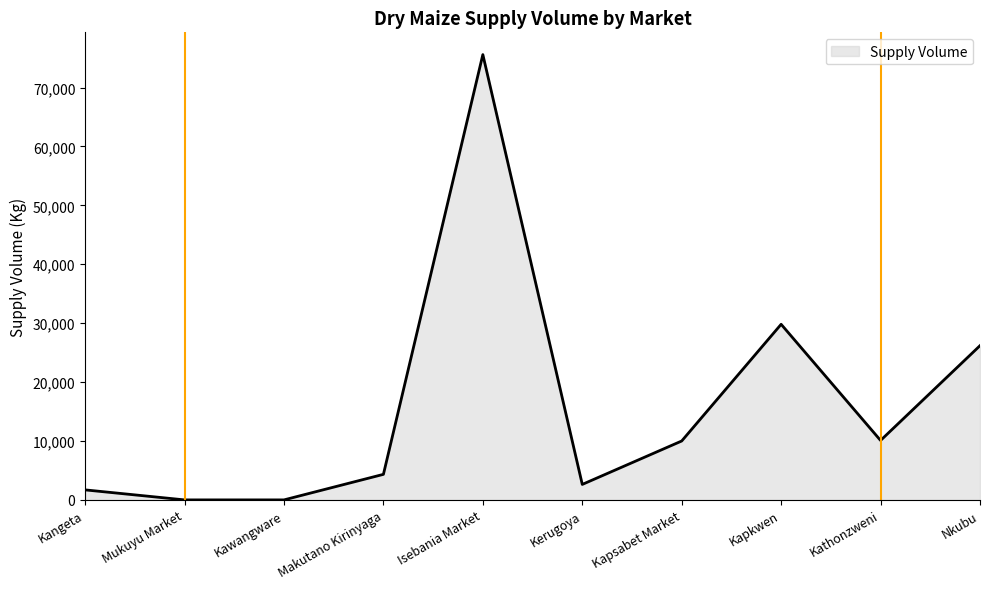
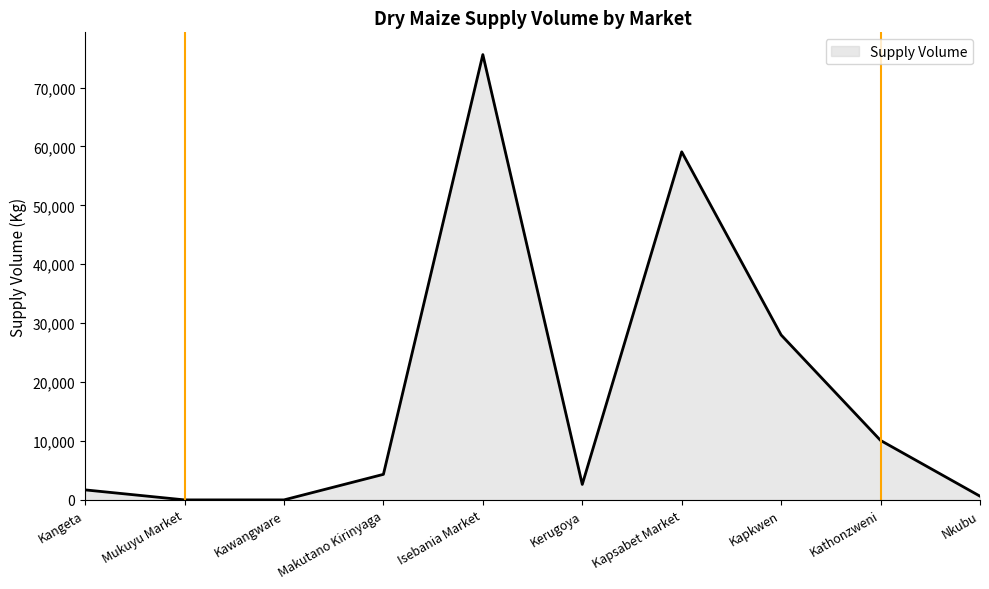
  {
    "Kangeta": "2,000",
    "Mukuyu Market": "0",
    "Kawangware": "0",
    "Makutano Kirinyaga": "4,000",
    "Isebania Market": "76,000",
    "Kerugoya": "3,000",
-   "Kapsabet Market": "10,000",
-   "Kapkwen": "30,000",
+   "Kapsabet Market": "59,000",
+   "Kapkwen": "28,000",
    "Kathonzweni": "10,000",
-   "Nkubu": "26,000"
+   "Nkubu": "1,000"
  }
